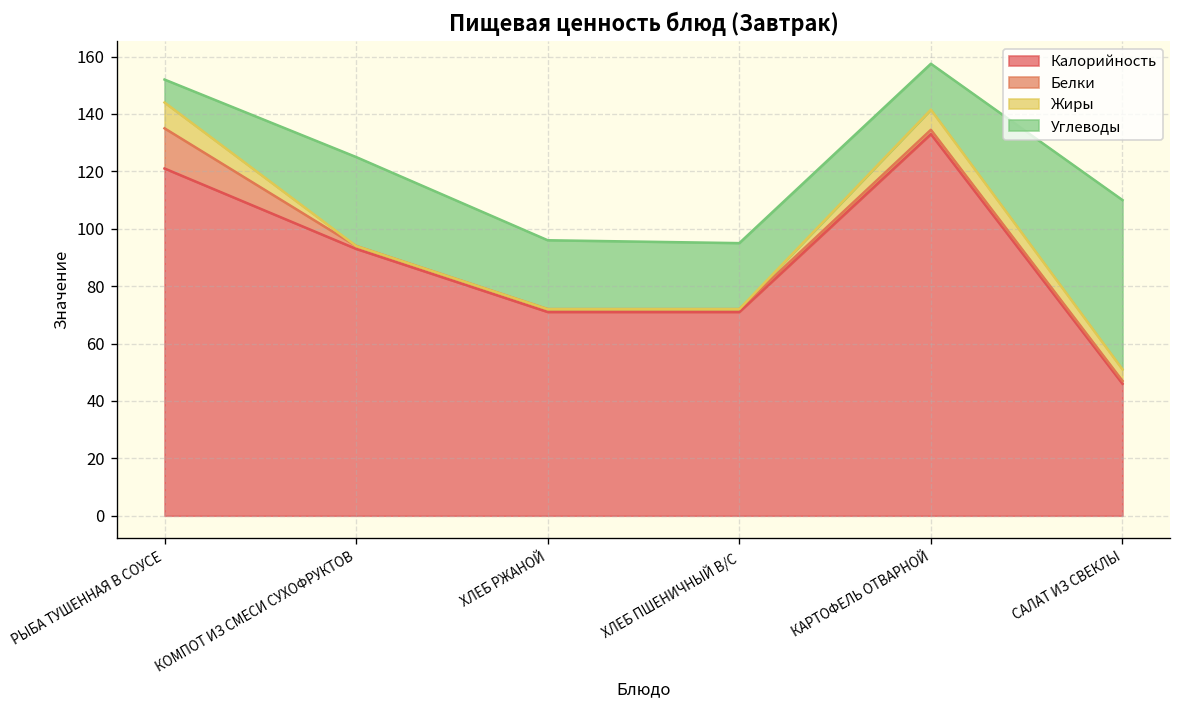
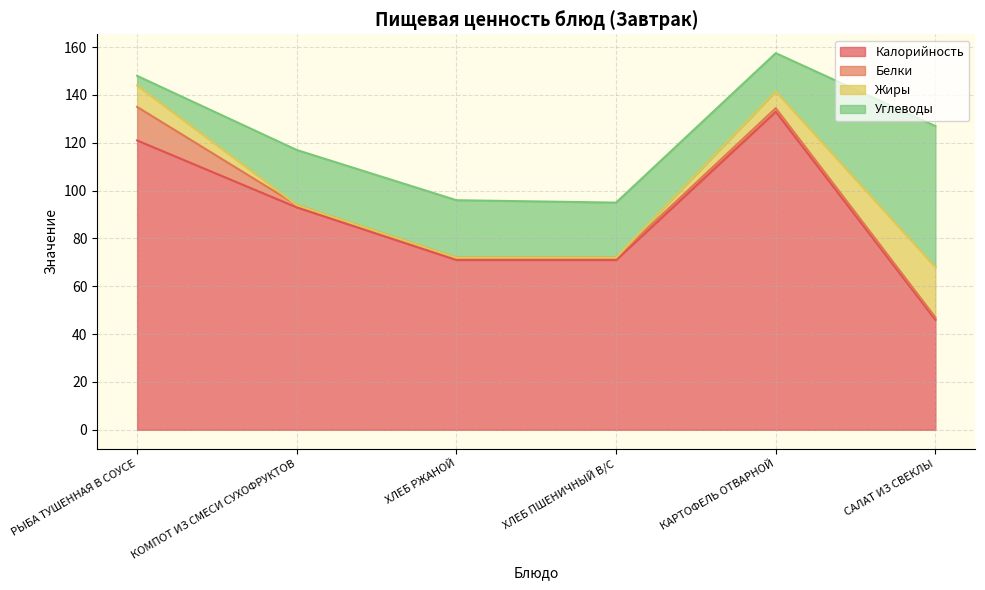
  {
    "Жиры": {
      "РЫБА ТУШЕННАЯ В СОУСЕ": 9,
      "КАРТОФЕЛЬ ОТВАРНОЙ": 7,
-     "САЛАТ ИЗ СВЕКЛЫ": 4
+     "САЛАТ ИЗ СВЕКЛЫ": 21
    },
    "Углеводы": {
-     "РЫБА ТУШЕННАЯ В СОУСЕ": 8,
-     "КОМПОТ ИЗ СМЕСИ СУХОФРУКТОВ": 31,
+     "РЫБА ТУШЕННАЯ В СОУСЕ": 4,
+     "КОМПОТ ИЗ СМЕСИ СУХОФРУКТОВ": 23,
      "ХЛЕБ РЖАНОЙ": 24,
      "ХЛЕБ ПШЕНИЧНЫЙ В/С": 23,
      "КАРТОФЕЛЬ ОТВАРНОЙ": 16,
      "САЛАТ ИЗ СВЕКЛЫ": 59
    }
  }
